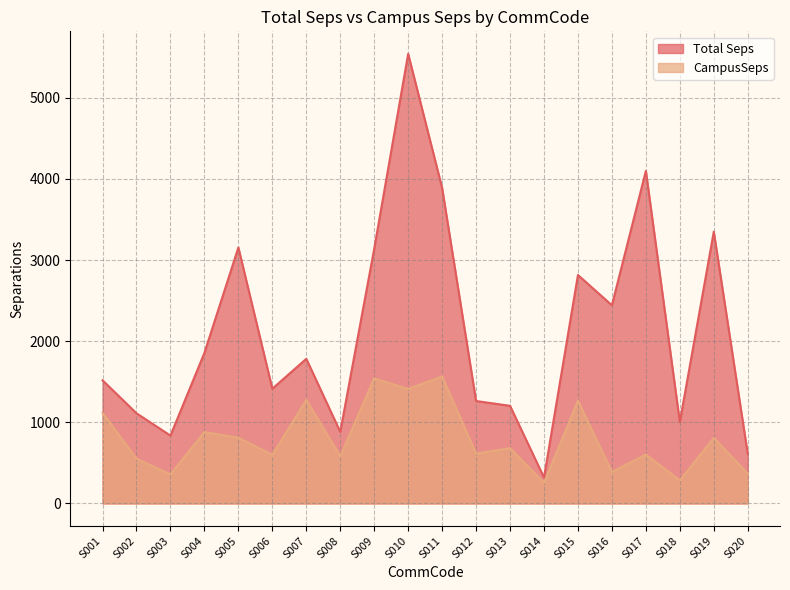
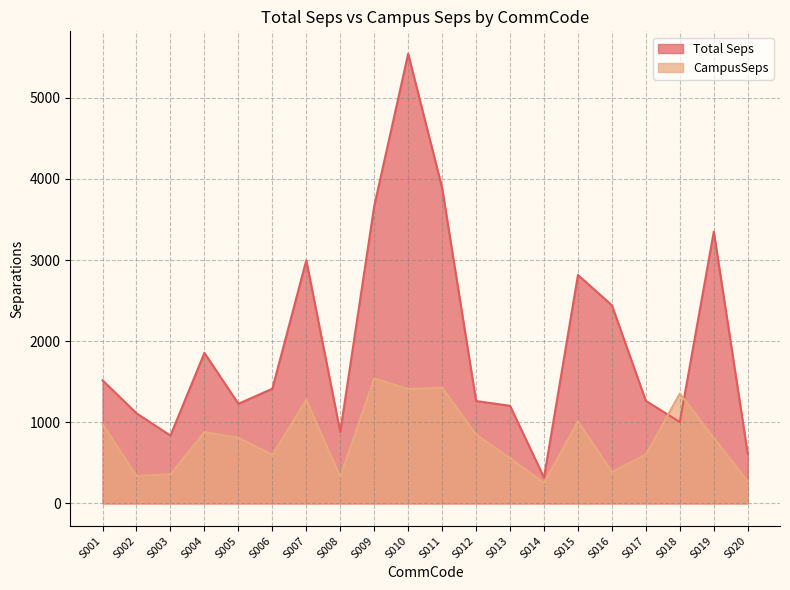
  {
    "Total Seps": {
      "S001": 1500,
      "S002": 1100,
      "S003": 800,
      "S004": 1900,
-     "S005": 3200,
+     "S005": 1200,
      "S006": 1400,
-     "S007": 1800,
+     "S007": 3000,
      "S008": 900,
-     "S009": 3100,
+     "S009": 3700,
      "S010": 5500,
      "S011": 3900,
      "S012": 1300,
      "S013": 1200,
      "S014": 300,
      "S015": 2800,
      "S016": 2400,
-     "S017": 4100,
+     "S017": 1300,
      "S018": 1000,
      "S019": 3300,
      "S020": 600
    },
    "CampusSeps": {
-     "S001": 1100,
-     "S002": 600,
+     "S001": 1000,
+     "S002": 300,
      "S003": 400,
      "S004": 900,
      "S005": 800,
      "S006": 600,
      "S007": 1300,
-     "S008": 600,
+     "S008": 300,
      "S009": 1500,
      "S010": 1400,
-     "S011": 1600,
-     "S012": 600,
-     "S013": 700,
+     "S011": 1400,
+     "S012": 800,
+     "S013": 600,
      "S014": 300,
-     "S015": 1300,
+     "S015": 1000,
      "S016": 400,
      "S017": 600,
-     "S018": 300,
+     "S018": 1400,
      "S019": 800,
-     "S020": 400
+     "S020": 300
    }
  }
